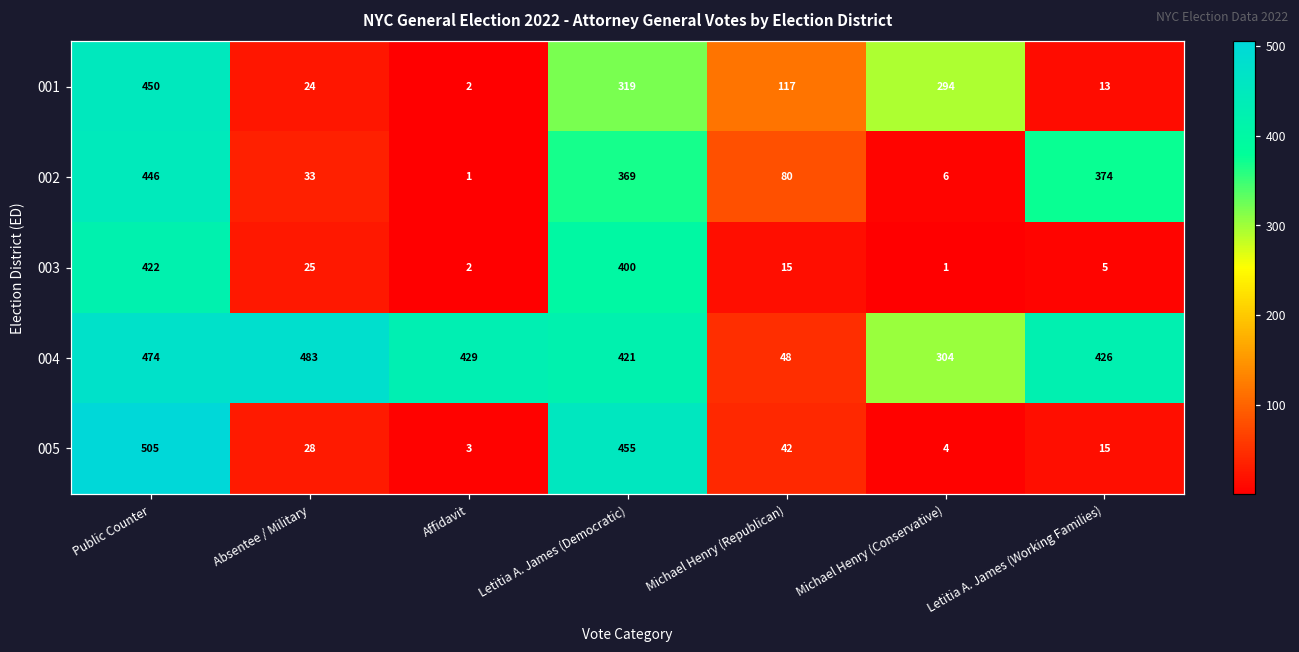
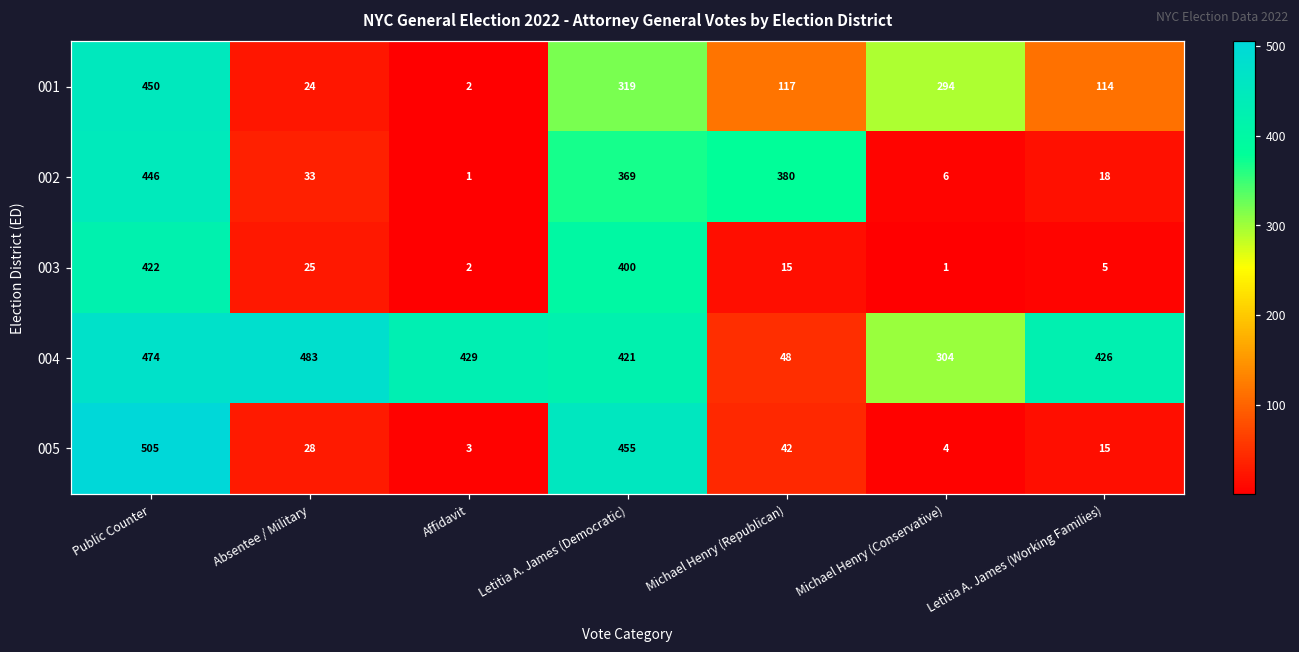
  {
    "001": {
      "Public Counter": 450,
      "Absentee / Military": 24,
      "Affidavit": 2,
      "Letitia A. James (Democratic)": 319,
      "Michael Henry (Republican)": 117,
      "Michael Henry (Conservative)": 294,
-     "Letitia A. James (Working Families)": 13
+     "Letitia A. James (Working Families)": 114
    },
    "002": {
      "Public Counter": 446,
      "Absentee / Military": 33,
      "Affidavit": 1,
      "Letitia A. James (Democratic)": 369,
-     "Michael Henry (Republican)": 80,
+     "Michael Henry (Republican)": 380,
      "Michael Henry (Conservative)": 6,
-     "Letitia A. James (Working Families)": 374
+     "Letitia A. James (Working Families)": 18
    },
    "003": {
      "Public Counter": 422,
      "Absentee / Military": 25,
      "Affidavit": 2,
      "Letitia A. James (Democratic)": 400,
      "Michael Henry (Republican)": 15,
      "Michael Henry (Conservative)": 1,
      "Letitia A. James (Working Families)": 5
    },
    "004": {
      "Public Counter": 474,
      "Absentee / Military": 483,
      "Affidavit": 429,
      "Letitia A. James (Democratic)": 421,
      "Michael Henry (Republican)": 48,
      "Michael Henry (Conservative)": 304,
      "Letitia A. James (Working Families)": 426
    },
    "005": {
      "Public Counter": 505,
      "Absentee / Military": 28,
      "Affidavit": 3,
      "Letitia A. James (Democratic)": 455,
      "Michael Henry (Republican)": 42,
      "Michael Henry (Conservative)": 4,
      "Letitia A. James (Working Families)": 15
    }
  }
